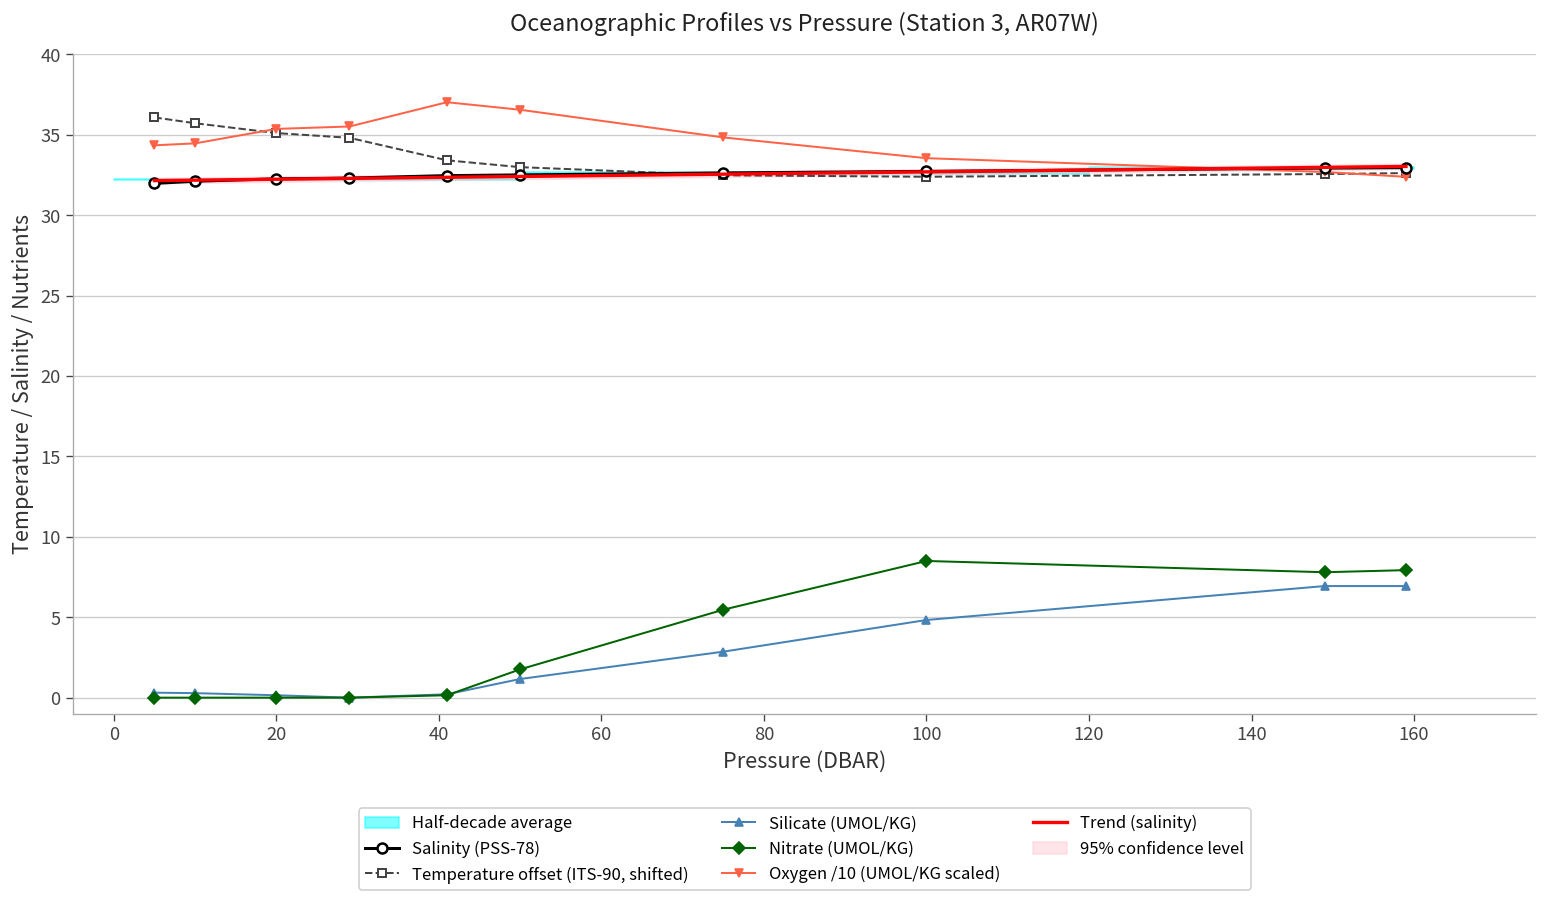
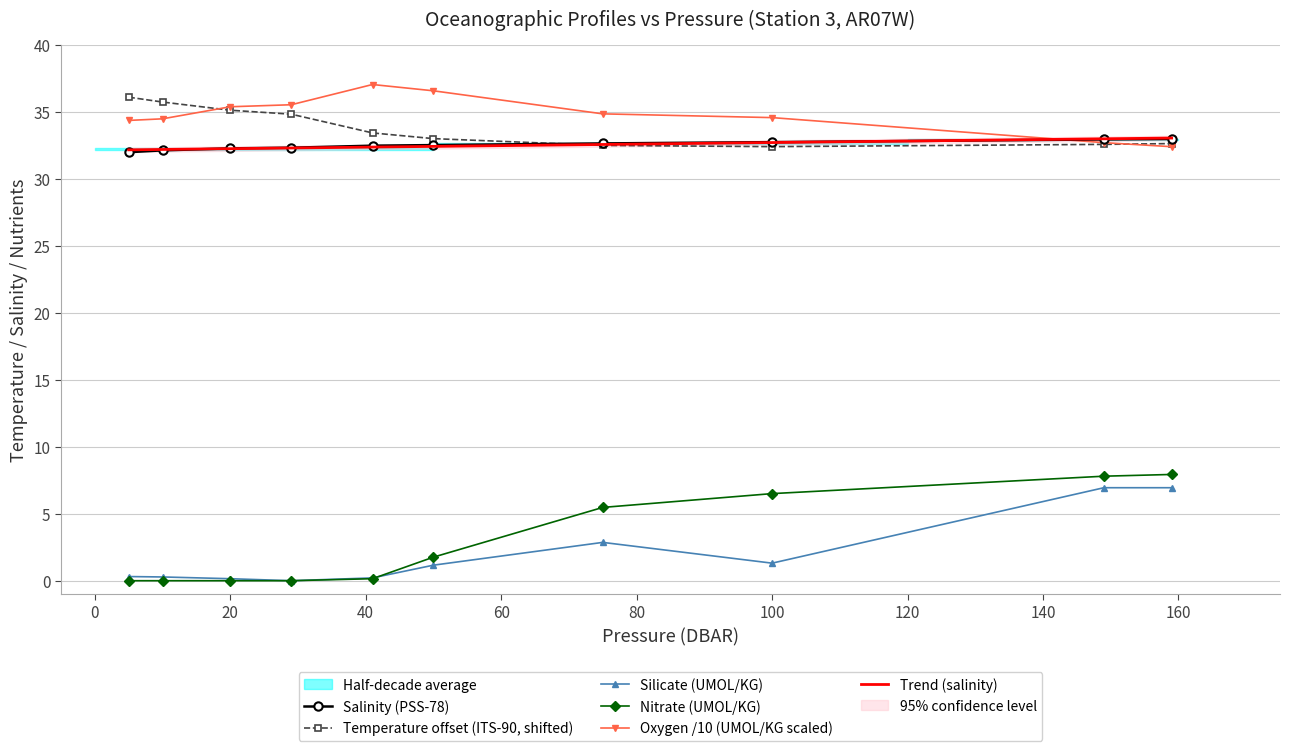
  {
    "Salinity (PSS-78)": {
      "20": 32.3
    },
    "Temperature offset (ITS-90, shifted)": {
      "20": 35.1,
      "100": 32.4
    },
    "Silicate (UMOL/KG)": {
-     "100": 4.8
+     "100": 1.3
    },
    "Nitrate (UMOL/KG)": {
-     "100": 8.5
+     "100": 6.5
    },
    "Oxygen /10 (UMOL/KG scaled)": {
      "20": 35.4,
-     "100": 33.6
+     "100": 34.6
    }
  }
